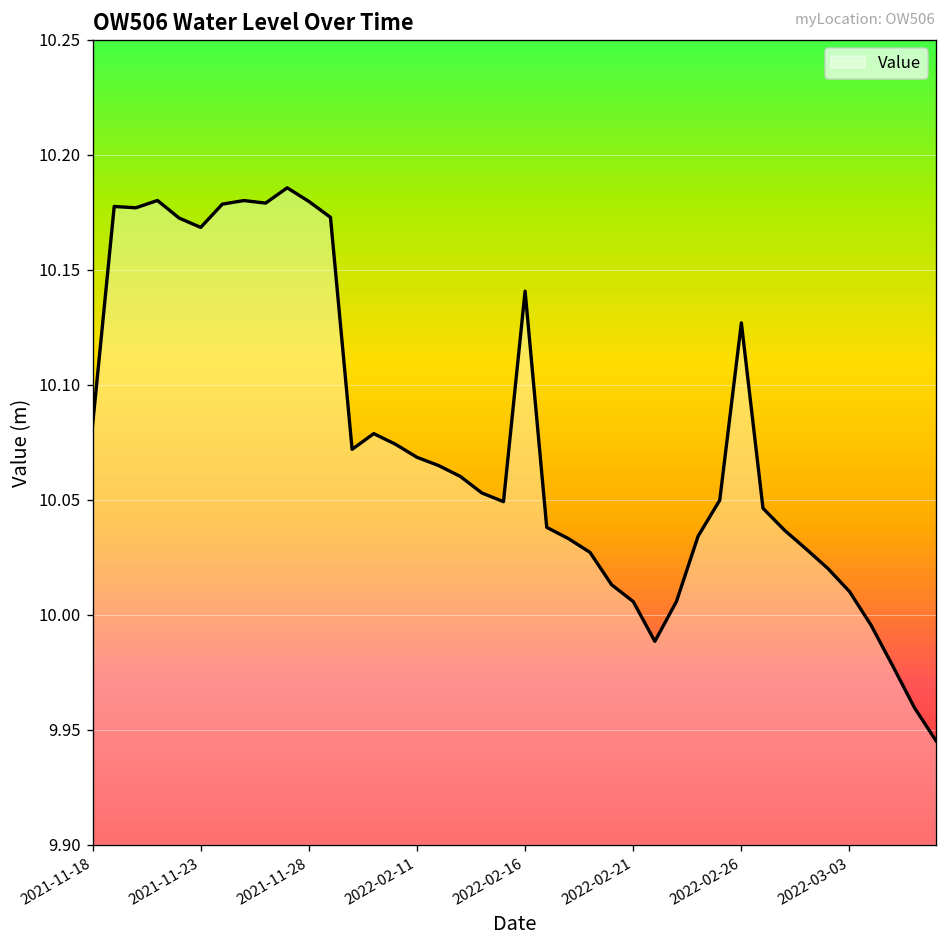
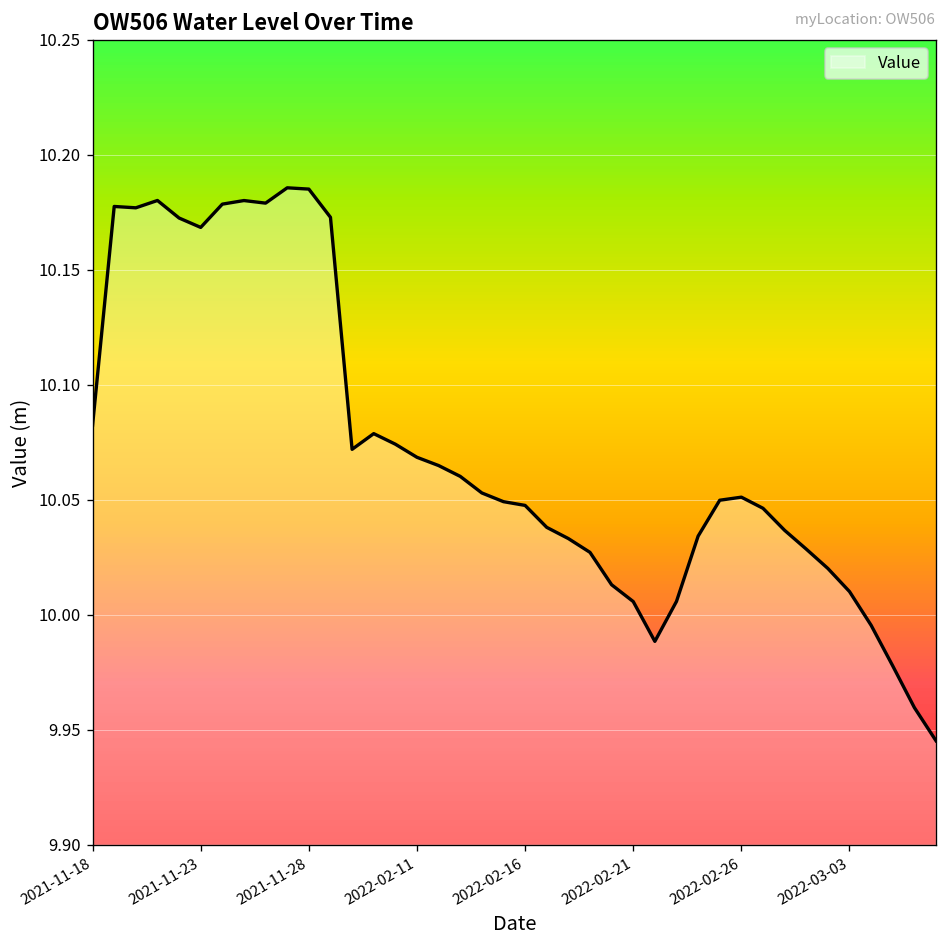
  {
    "2021-11-18": 10.082,
    "2021-11-23": 10.169,
-   "2021-11-28": 10.180,
+   "2021-11-28": 10.185,
    "2022-02-11": 10.069,
-   "2022-02-16": 10.141,
+   "2022-02-16": 10.048,
    "2022-02-21": 10.006,
-   "2022-02-26": 10.127,
+   "2022-02-26": 10.051,
    "2022-03-03": 10.010
  }
